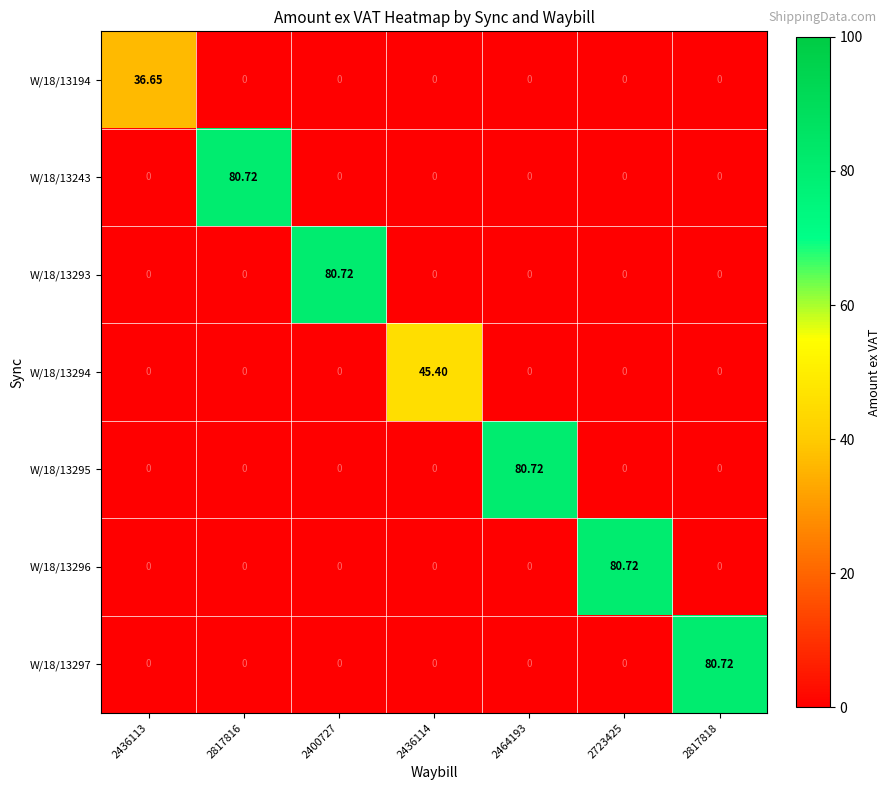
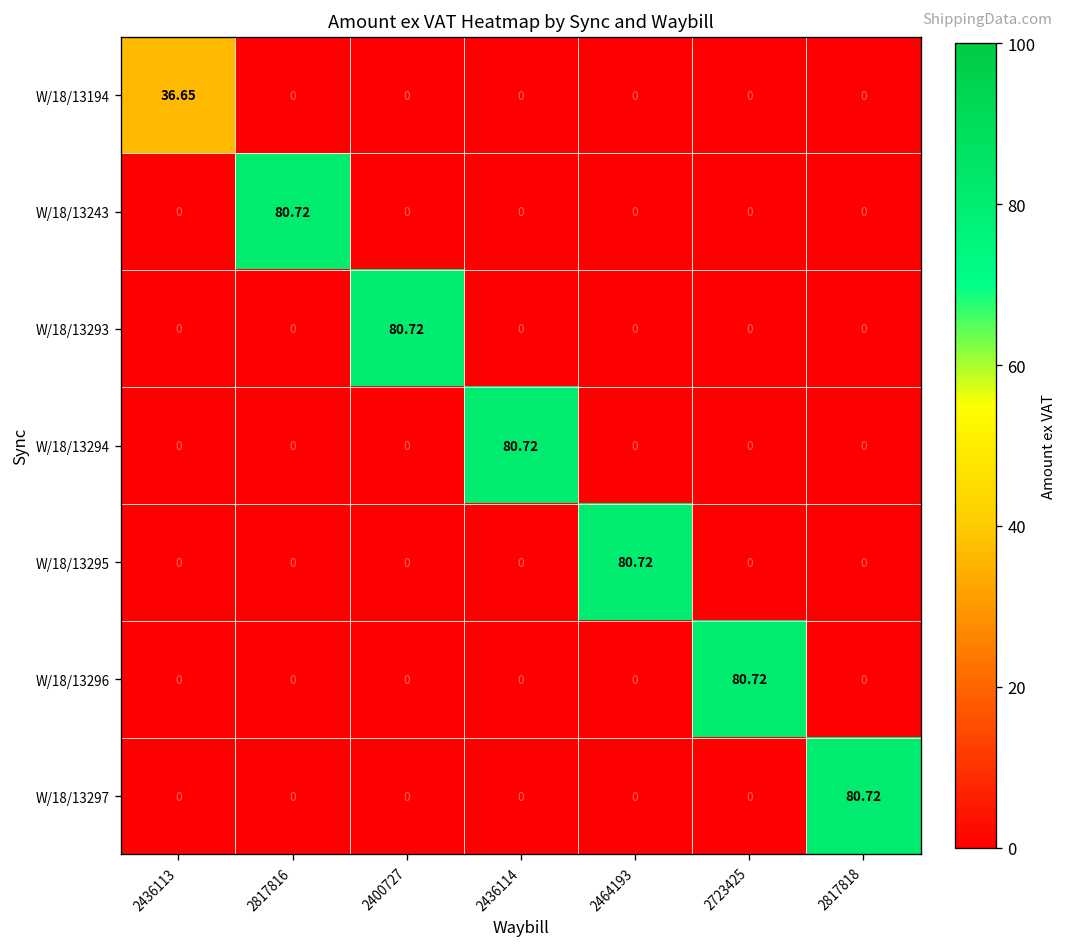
  {
    "W/18/13194": {
      "2436113": 36.65,
      "2817816": 0,
      "2400727": 0,
      "2436114": 0,
      "2464193": 0,
      "2723425": 0,
      "2817818": 0
    },
    "W/18/13243": {
      "2436113": 0,
      "2817816": 80.72,
      "2400727": 0,
      "2436114": 0,
      "2464193": 0,
      "2723425": 0,
      "2817818": 0
    },
    "W/18/13293": {
      "2436113": 0,
      "2817816": 0,
      "2400727": 80.72,
      "2436114": 0,
      "2464193": 0,
      "2723425": 0,
      "2817818": 0
    },
    "W/18/13294": {
      "2436113": 0,
      "2817816": 0,
      "2400727": 0,
-     "2436114": 45.40,
+     "2436114": 80.72,
      "2464193": 0,
      "2723425": 0,
      "2817818": 0
    },
    "W/18/13295": {
      "2436113": 0,
      "2817816": 0,
      "2400727": 0,
      "2436114": 0,
      "2464193": 80.72,
      "2723425": 0,
      "2817818": 0
    },
    "W/18/13296": {
      "2436113": 0,
      "2817816": 0,
      "2400727": 0,
      "2436114": 0,
      "2464193": 0,
      "2723425": 80.72,
      "2817818": 0
    },
    "W/18/13297": {
      "2436113": 0,
      "2817816": 0,
      "2400727": 0,
      "2436114": 0,
      "2464193": 0,
      "2723425": 0,
      "2817818": 80.72
    }
  }
